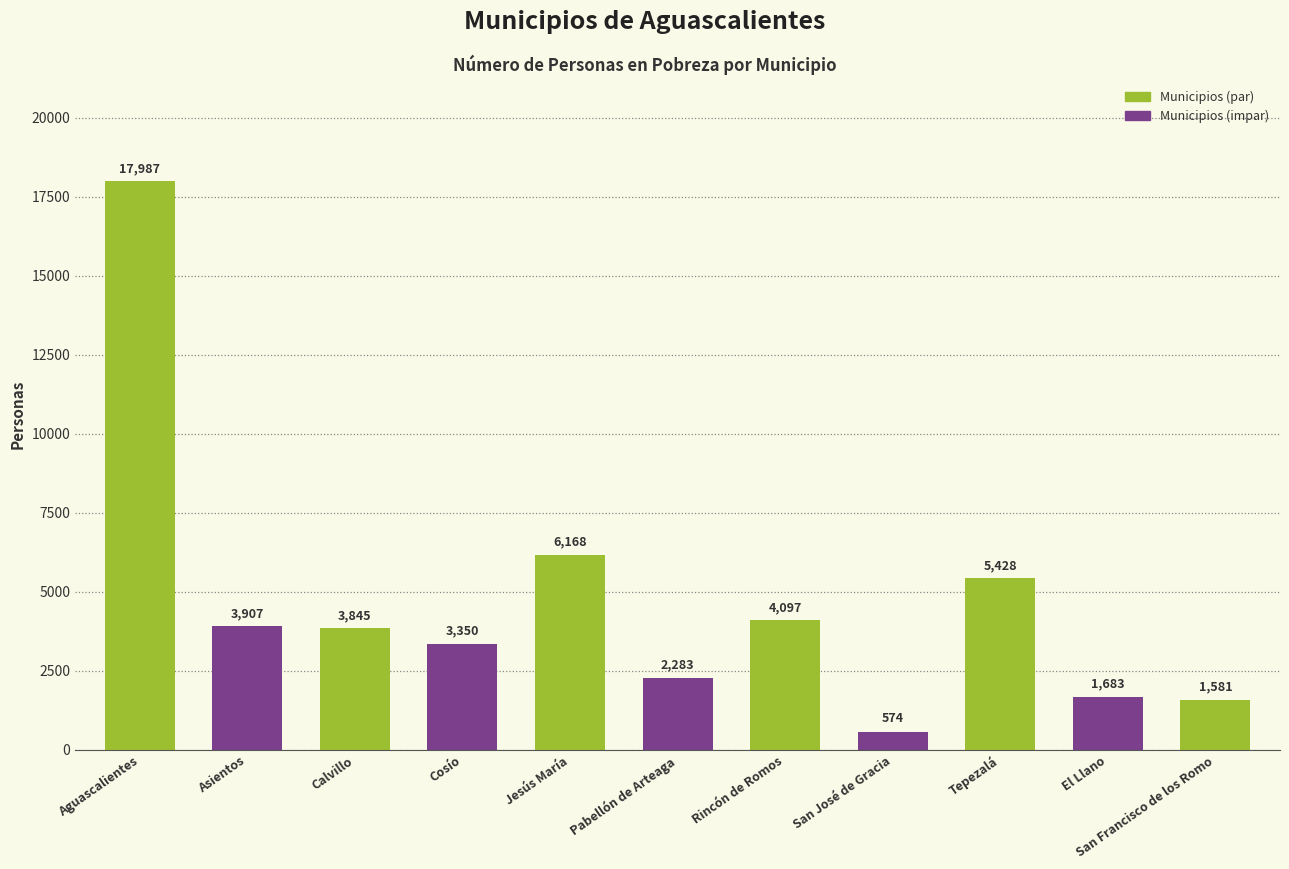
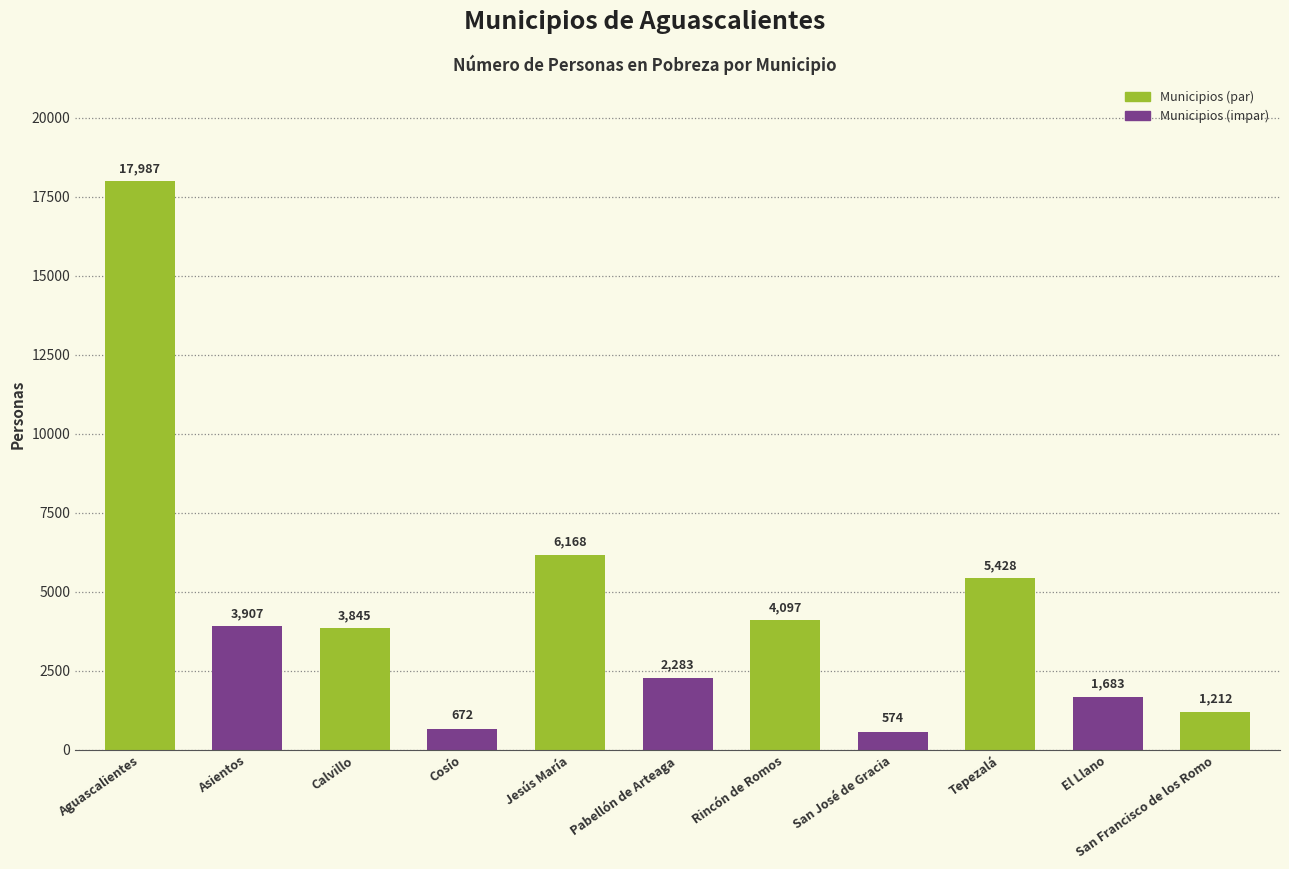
  {
    "Aguascalientes": "17,987",
    "Asientos": "3,907",
    "Calvillo": "3,845",
-   "Cosío": "3,350",
+   "Cosío": "672",
    "Jesús María": "6,168",
    "Pabellón de Arteaga": "2,283",
    "Rincón de Romos": "4,097",
    "San José de Gracia": "574",
    "Tepezalá": "5,428",
    "El Llano": "1,683",
-   "San Francisco de los Romo": "1,581"
+   "San Francisco de los Romo": "1,212"
  }
